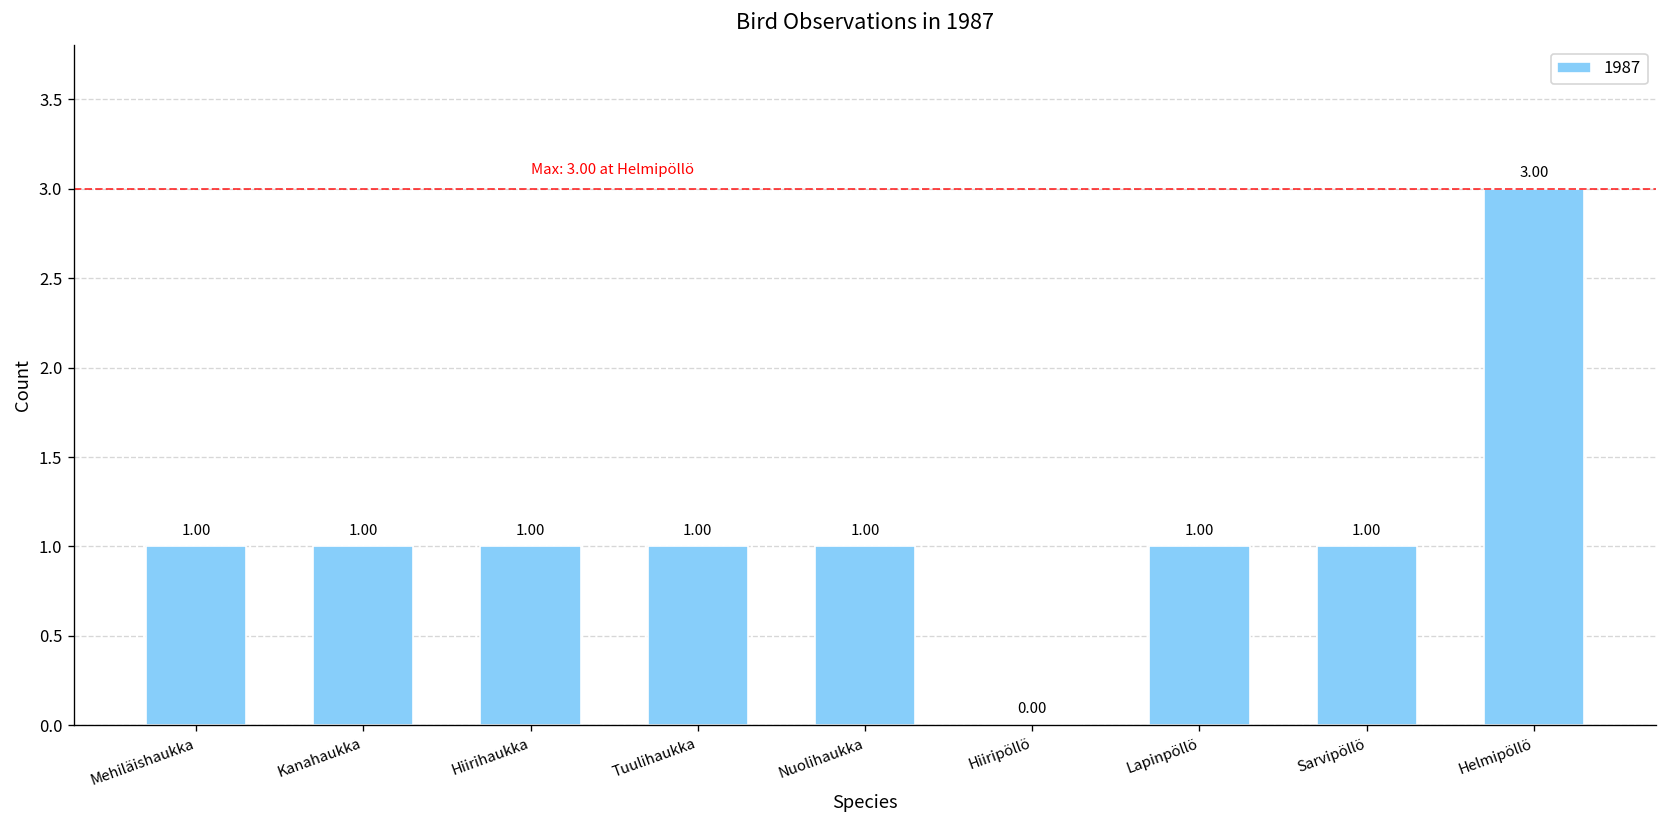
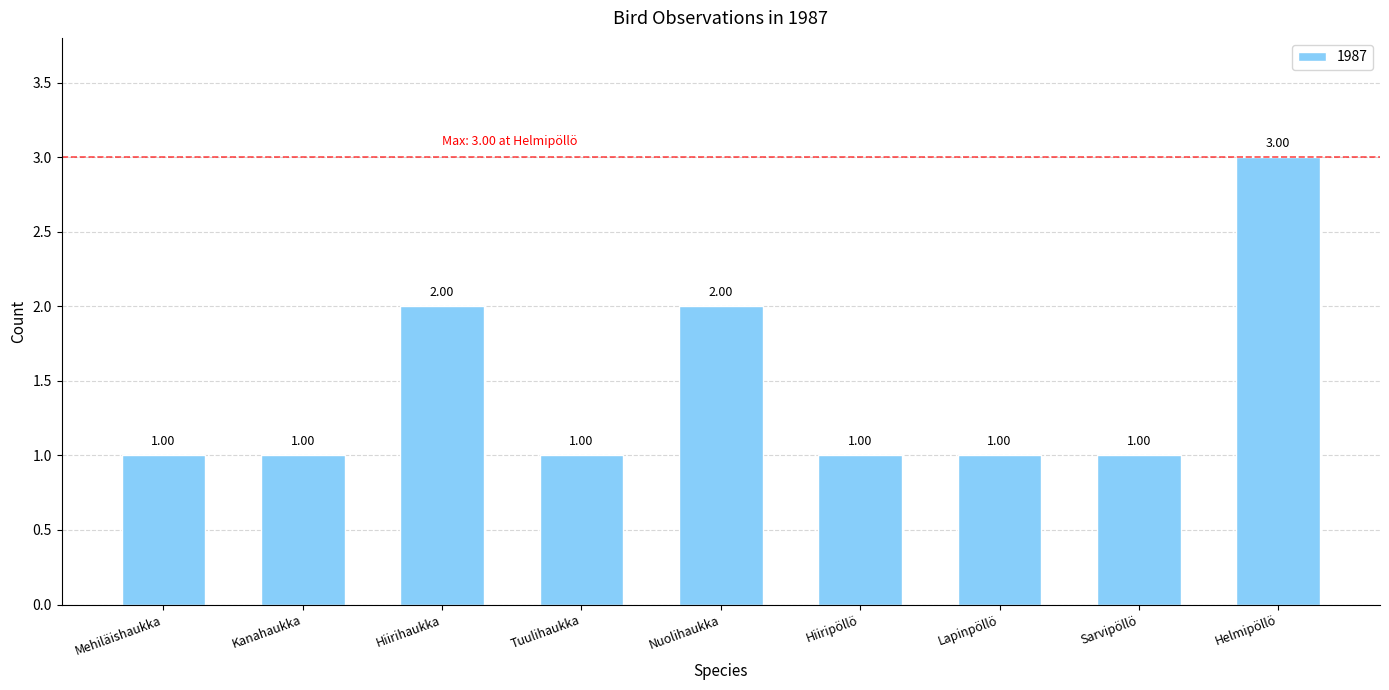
  {
    "Mehiläishaukka": 1.00,
    "Kanahaukka": 1.00,
-   "Hiirihaukka": 1.00,
+   "Hiirihaukka": 2.00,
    "Tuulihaukka": 1.00,
-   "Nuolihaukka": 1.00,
-   "Hiiripöllö": 0.00,
+   "Nuolihaukka": 2.00,
+   "Hiiripöllö": 1.00,
    "Lapinpöllö": 1.00,
    "Sarvipöllö": 1.00,
    "Helmipöllö": 3.00
  }
